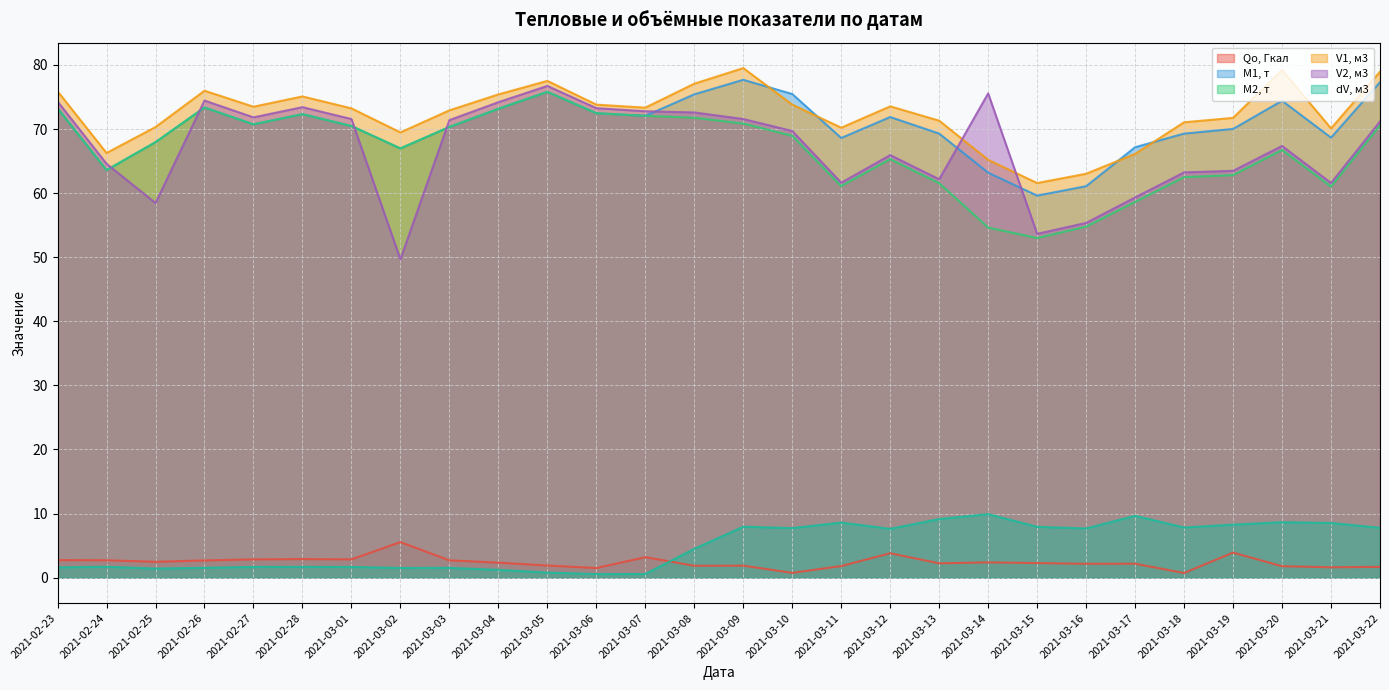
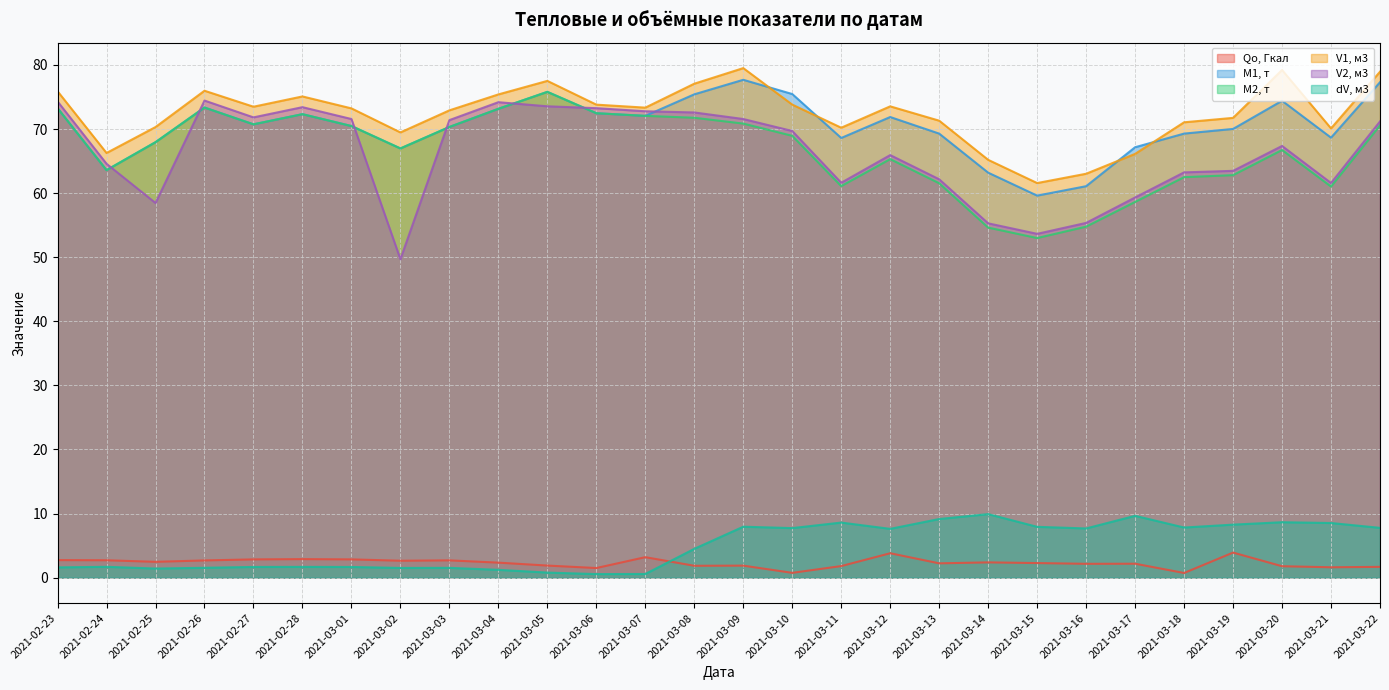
  {
    "Qо, Гкал": {
      "2021-02-23": 3,
      "2021-02-24": 3,
      "2021-02-25": 2,
      "2021-02-26": 3,
      "2021-02-27": 3,
      "2021-02-28": 3,
      "2021-03-01": 3,
-     "2021-03-02": 6,
+     "2021-03-02": 3,
      "2021-03-03": 3,
      "2021-03-04": 2,
      "2021-03-05": 2,
      "2021-03-06": 1,
      "2021-03-07": 3,
      "2021-03-08": 2,
      "2021-03-09": 2,
      "2021-03-10": 1,
      "2021-03-11": 2,
      "2021-03-12": 4,
      "2021-03-13": 2,
      "2021-03-14": 2,
      "2021-03-15": 2,
      "2021-03-16": 2,
      "2021-03-17": 2,
      "2021-03-18": 1,
      "2021-03-19": 4,
      "2021-03-20": 2,
      "2021-03-21": 2,
      "2021-03-22": 2
    },
    "V1, м3": {
      "2021-02-23": 76,
      "2021-02-24": 66,
      "2021-02-25": 70,
      "2021-02-26": 76,
      "2021-02-27": 73,
      "2021-02-28": 75,
      "2021-03-01": 73,
      "2021-03-02": 69,
      "2021-03-03": 73,
      "2021-03-04": 75,
      "2021-03-05": 78,
      "2021-03-06": 74,
      "2021-03-07": 73,
      "2021-03-08": 77,
      "2021-03-09": 80,
      "2021-03-10": 74,
      "2021-03-11": 70,
      "2021-03-12": 74,
      "2021-03-13": 71,
      "2021-03-14": 65,
      "2021-03-15": 62,
      "2021-03-16": 63,
      "2021-03-17": 66,
      "2021-03-18": 71,
      "2021-03-19": 72,
      "2021-03-21": 70,
      "2021-03-22": 79
    },
    "V2, м3": {
      "2021-02-23": 74,
      "2021-02-24": 65,
      "2021-02-25": 58,
      "2021-02-26": 74,
      "2021-02-27": 72,
      "2021-02-28": 73,
      "2021-03-01": 72,
      "2021-03-02": 50,
      "2021-03-03": 71,
      "2021-03-04": 74,
-     "2021-03-05": 77,
+     "2021-03-05": 74,
      "2021-03-06": 73,
      "2021-03-07": 73,
      "2021-03-08": 73,
      "2021-03-09": 72,
      "2021-03-10": 70,
      "2021-03-11": 62,
      "2021-03-12": 66,
      "2021-03-13": 62,
-     "2021-03-14": 76,
+     "2021-03-14": 55,
      "2021-03-15": 54,
      "2021-03-16": 55,
      "2021-03-17": 59,
      "2021-03-18": 63,
      "2021-03-19": 63,
      "2021-03-20": 67,
      "2021-03-21": 62,
      "2021-03-22": 71
    }
  }
